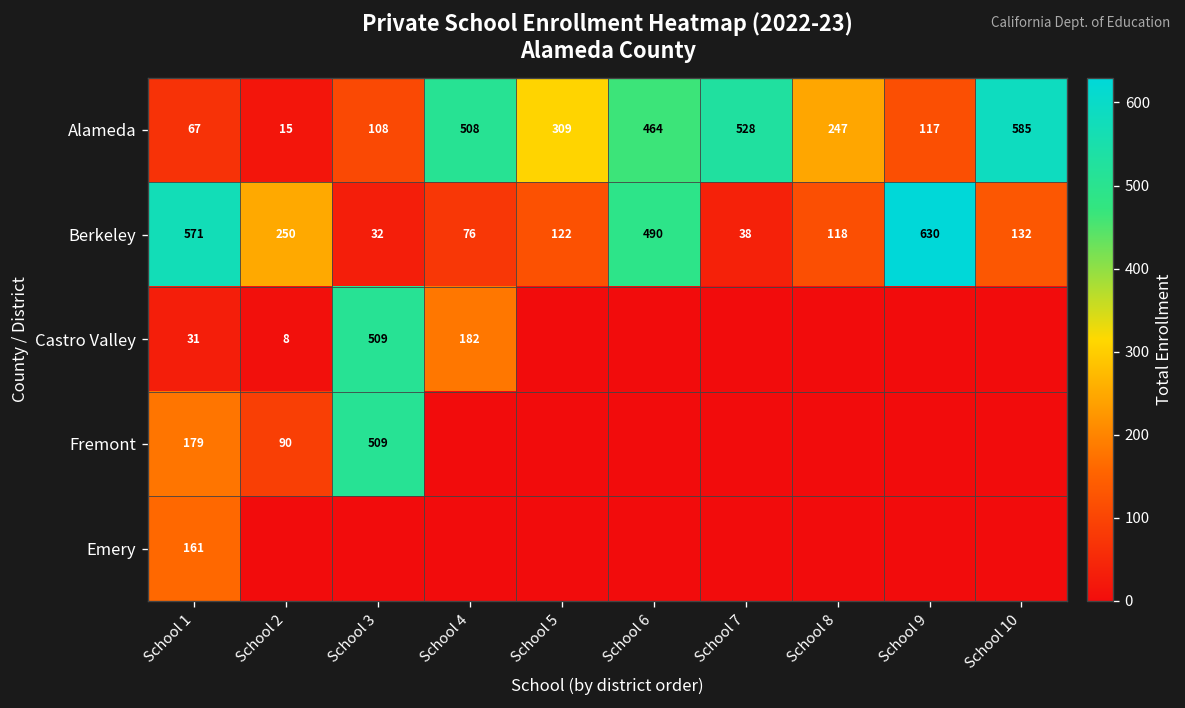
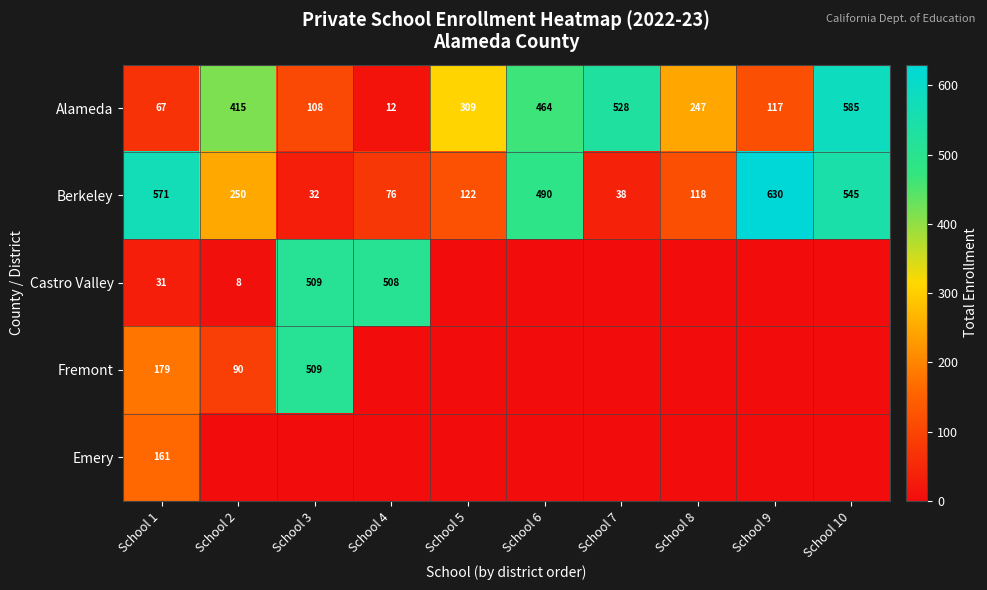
  {
    "Alameda": {
      "School 1": 67,
-     "School 2": 15,
+     "School 2": 415,
      "School 3": 108,
-     "School 4": 508,
+     "School 4": 12,
      "School 5": 309,
      "School 6": 464,
      "School 7": 528,
      "School 8": 247,
      "School 9": 117,
      "School 10": 585
    },
    "Berkeley": {
      "School 1": 571,
      "School 2": 250,
      "School 3": 32,
      "School 4": 76,
      "School 5": 122,
      "School 6": 490,
      "School 7": 38,
      "School 8": 118,
      "School 9": 630,
-     "School 10": 132
+     "School 10": 545
    },
    "Castro Valley": {
      "School 1": 31,
      "School 2": 8,
      "School 3": 509,
-     "School 4": 182
+     "School 4": 508
    },
    "Fremont": {
      "School 1": 179,
      "School 2": 90,
      "School 3": 509
    },
    "Emery": {
      "School 1": 161
    }
  }
